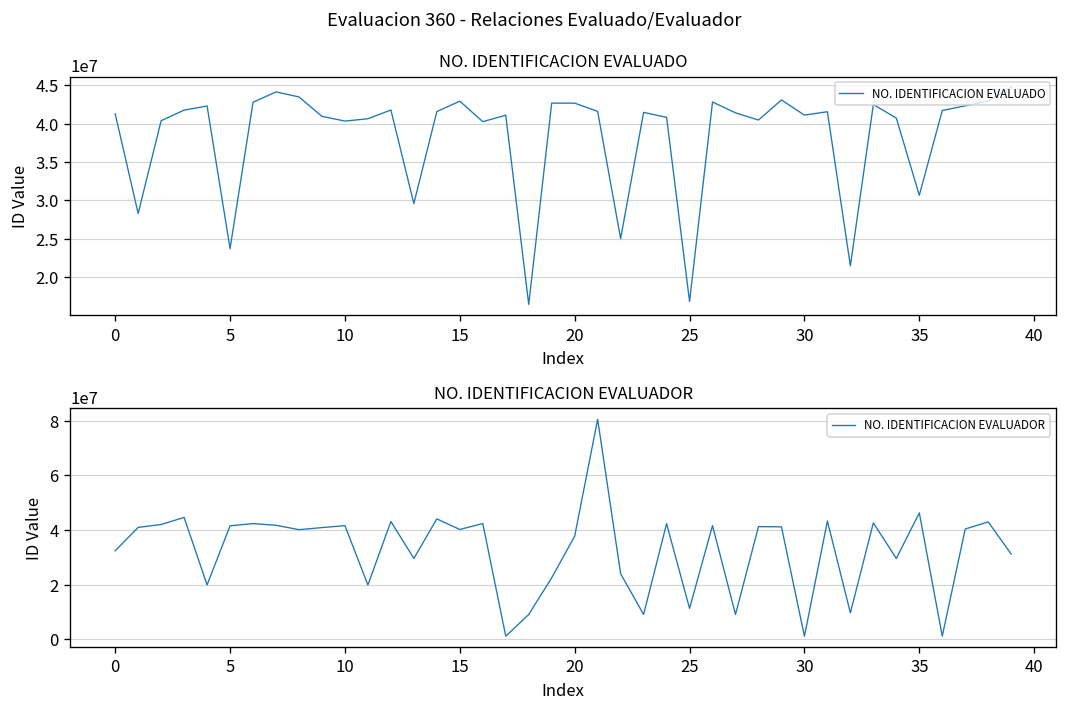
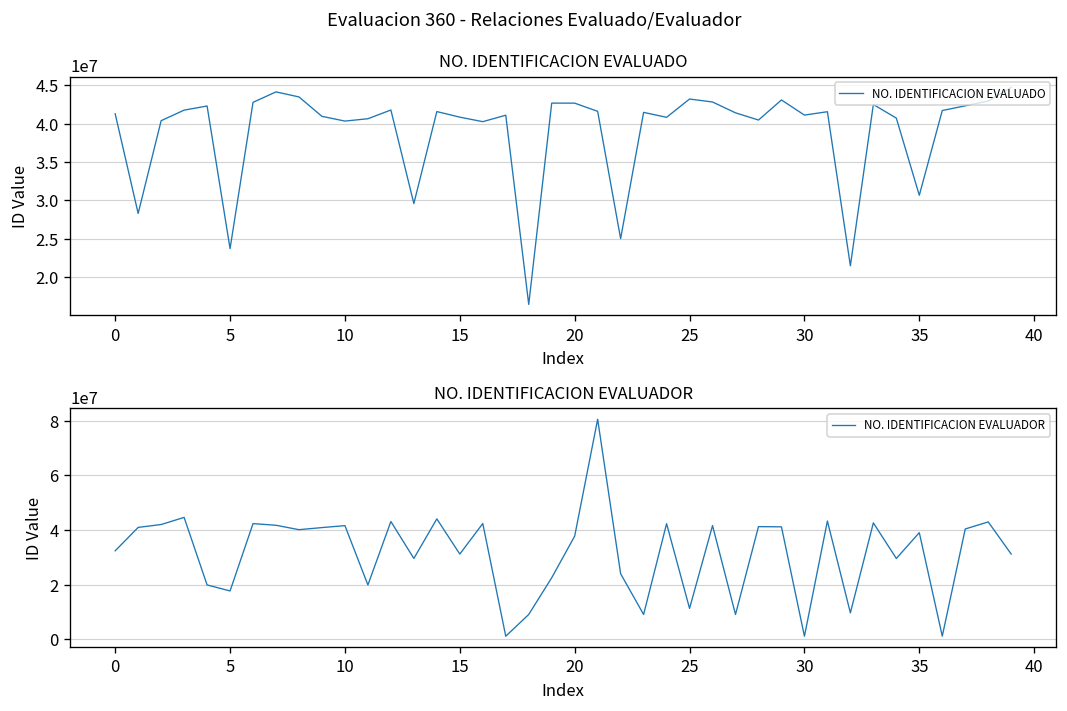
  {
    "NO. IDENTIFICACION EVALUADO": {
      "0": 41000000,
      "5": 24000000,
      "10": 40000000,
-     "15": 43000000,
+     "15": 41000000,
      "20": 43000000,
-     "25": 17000000,
+     "25": 43000000,
      "30": 41000000,
      "35": 31000000
    },
    "NO. IDENTIFICACION EVALUADOR": {
      "0": 32000000,
-     "5": 42000000,
+     "5": 18000000,
      "10": 42000000,
-     "15": 40000000,
+     "15": 31000000,
      "20": 38000000,
      "25": 11000000,
      "30": 1000000,
-     "35": 46000000
+     "35": 39000000
    }
  }
